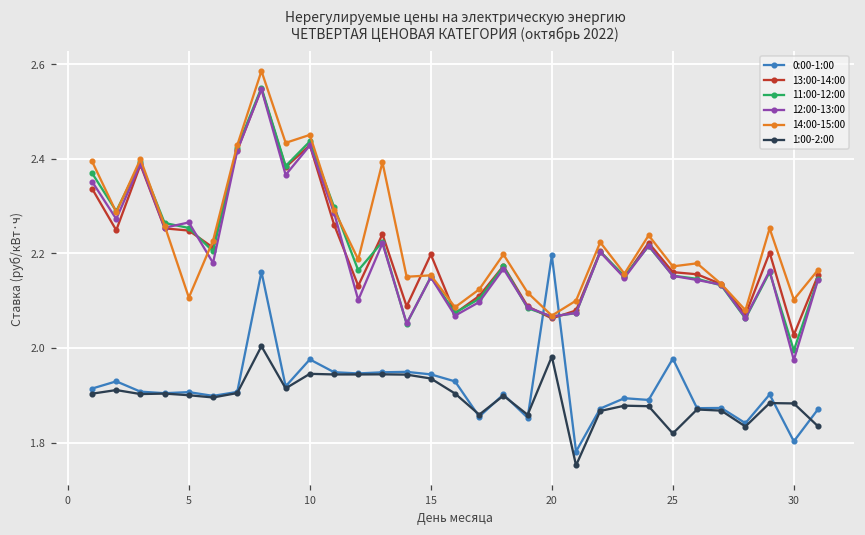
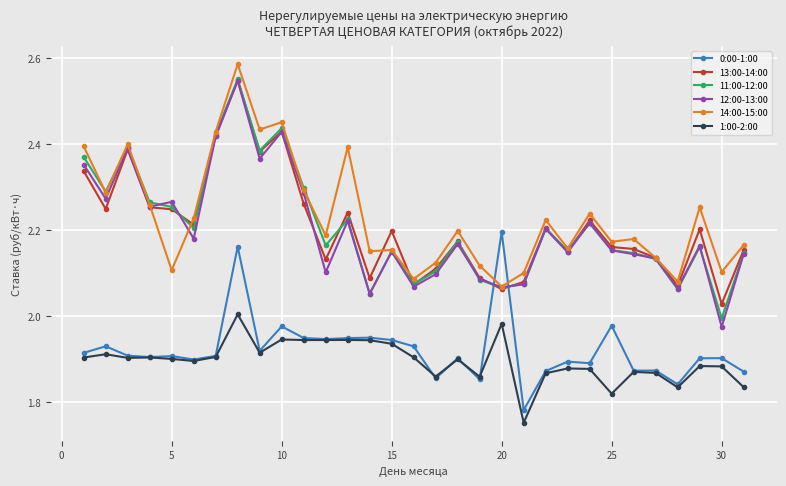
  {
    "0:00-1:00": {
      "5": 1.91,
      "10": 1.98,
      "15": 1.94,
      "20": 2.20,
      "25": 1.98,
-     "30": 1.80
+     "30": 1.90
    },
    "13:00-14:00": {
      "15": 2.20,
      "25": 2.16,
      "30": 2.03
    },
    "11:00-12:00": {
      "10": 2.44,
      "30": 2.00
    },
    "12:00-13:00": {
      "5": 2.27,
      "30": 1.97
    },
    "14:00-15:00": {
      "5": 2.11,
      "10": 2.45,
      "25": 2.17,
      "30": 2.10
    },
    "1:00-2:00": {
      "5": 1.90,
      "10": 1.95,
      "15": 1.94,
      "20": 1.98,
      "25": 1.82,
      "30": 1.88
    }
  }
